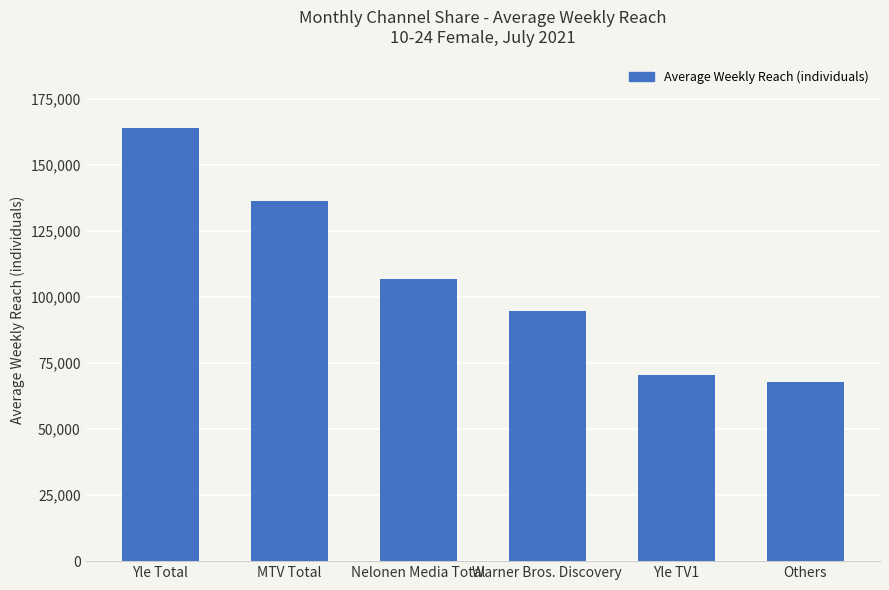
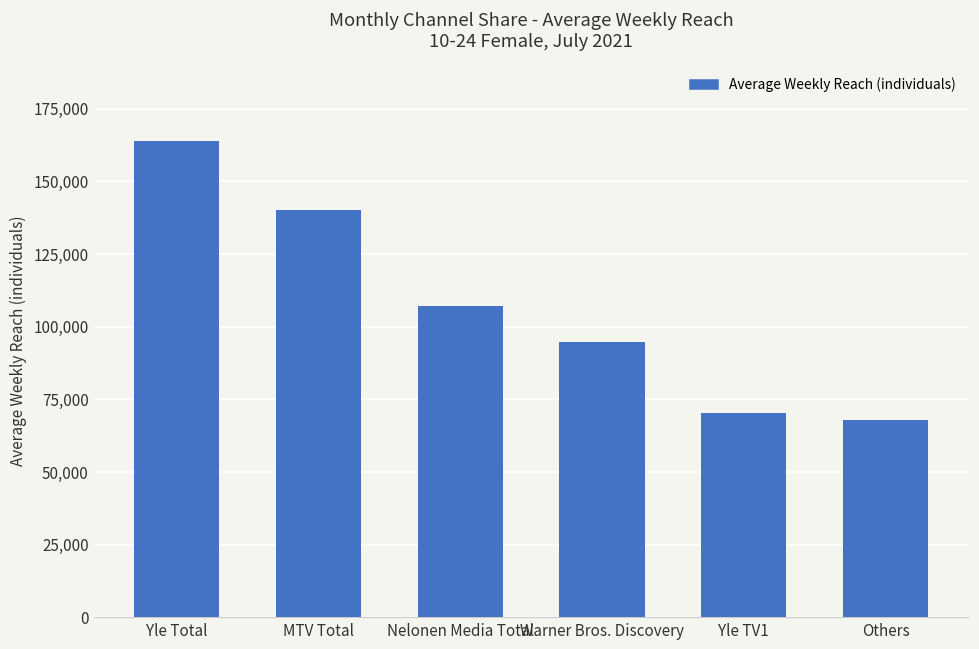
  {
    "Yle Total": "164,000",
-   "MTV Total": "136,000",
+   "MTV Total": "140,000",
    "Nelonen Media Total": "107,000",
    "Warner Bros. Discovery": "95,000",
    "Yle TV1": "70,000",
    "Others": "68,000"
  }
